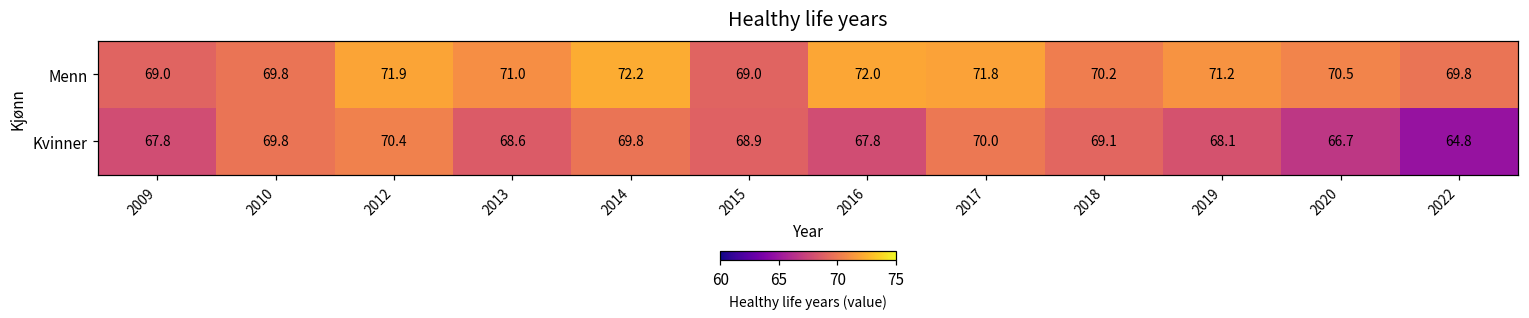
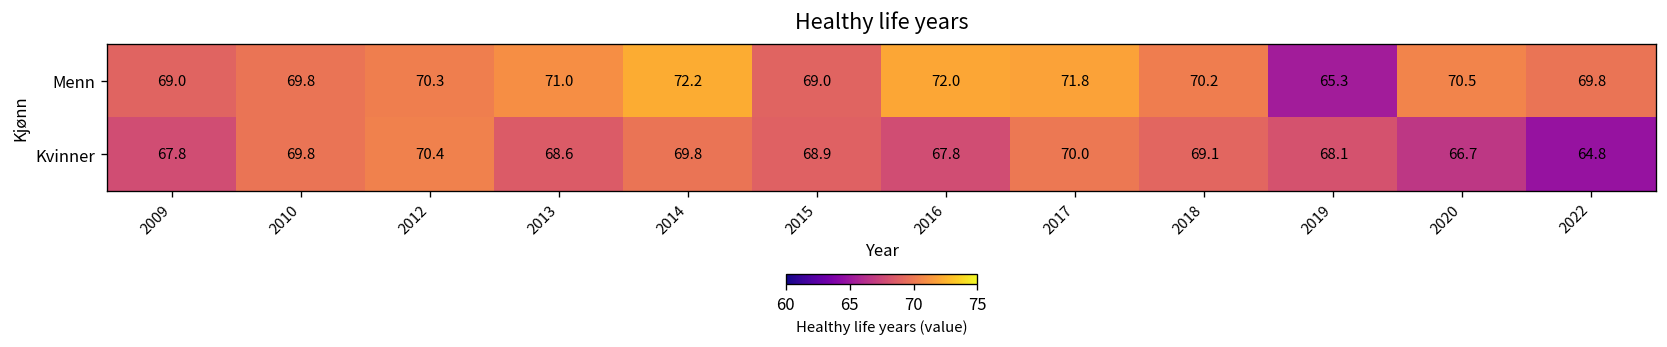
  {
    "Menn": {
      "2009": 69.0,
      "2010": 69.8,
-     "2012": 71.9,
+     "2012": 70.3,
      "2013": 71.0,
      "2014": 72.2,
      "2015": 69.0,
      "2016": 72.0,
      "2017": 71.8,
      "2018": 70.2,
-     "2019": 71.2,
+     "2019": 65.3,
      "2020": 70.5,
      "2022": 69.8
    },
    "Kvinner": {
      "2009": 67.8,
      "2010": 69.8,
      "2012": 70.4,
      "2013": 68.6,
      "2014": 69.8,
      "2015": 68.9,
      "2016": 67.8,
      "2017": 70.0,
      "2018": 69.1,
      "2019": 68.1,
      "2020": 66.7,
      "2022": 64.8
    }
  }
